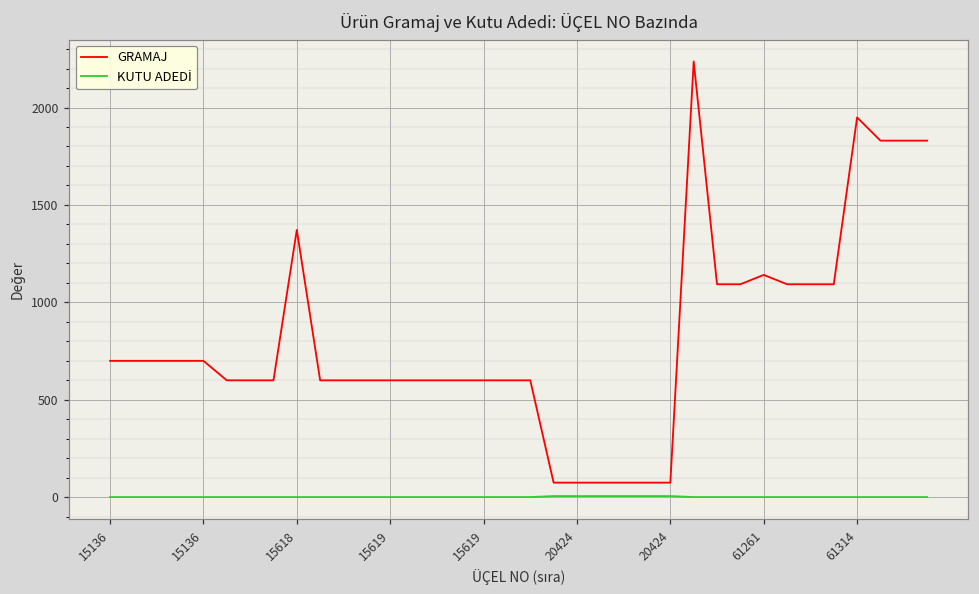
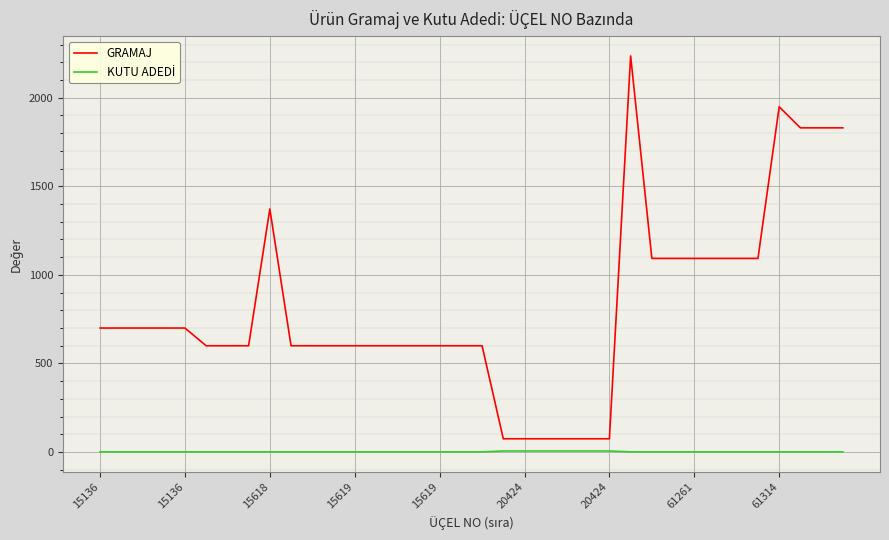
  {
    "GRAMAJ": {
      "15618": 1370,
-     "61261": 1140,
+     "61261": 1090,
      "61314": 1950
    },
    "KUTU ADEDİ": {
      "15618": 0,
      "61261": 0,
      "61314": 0
    }
  }
